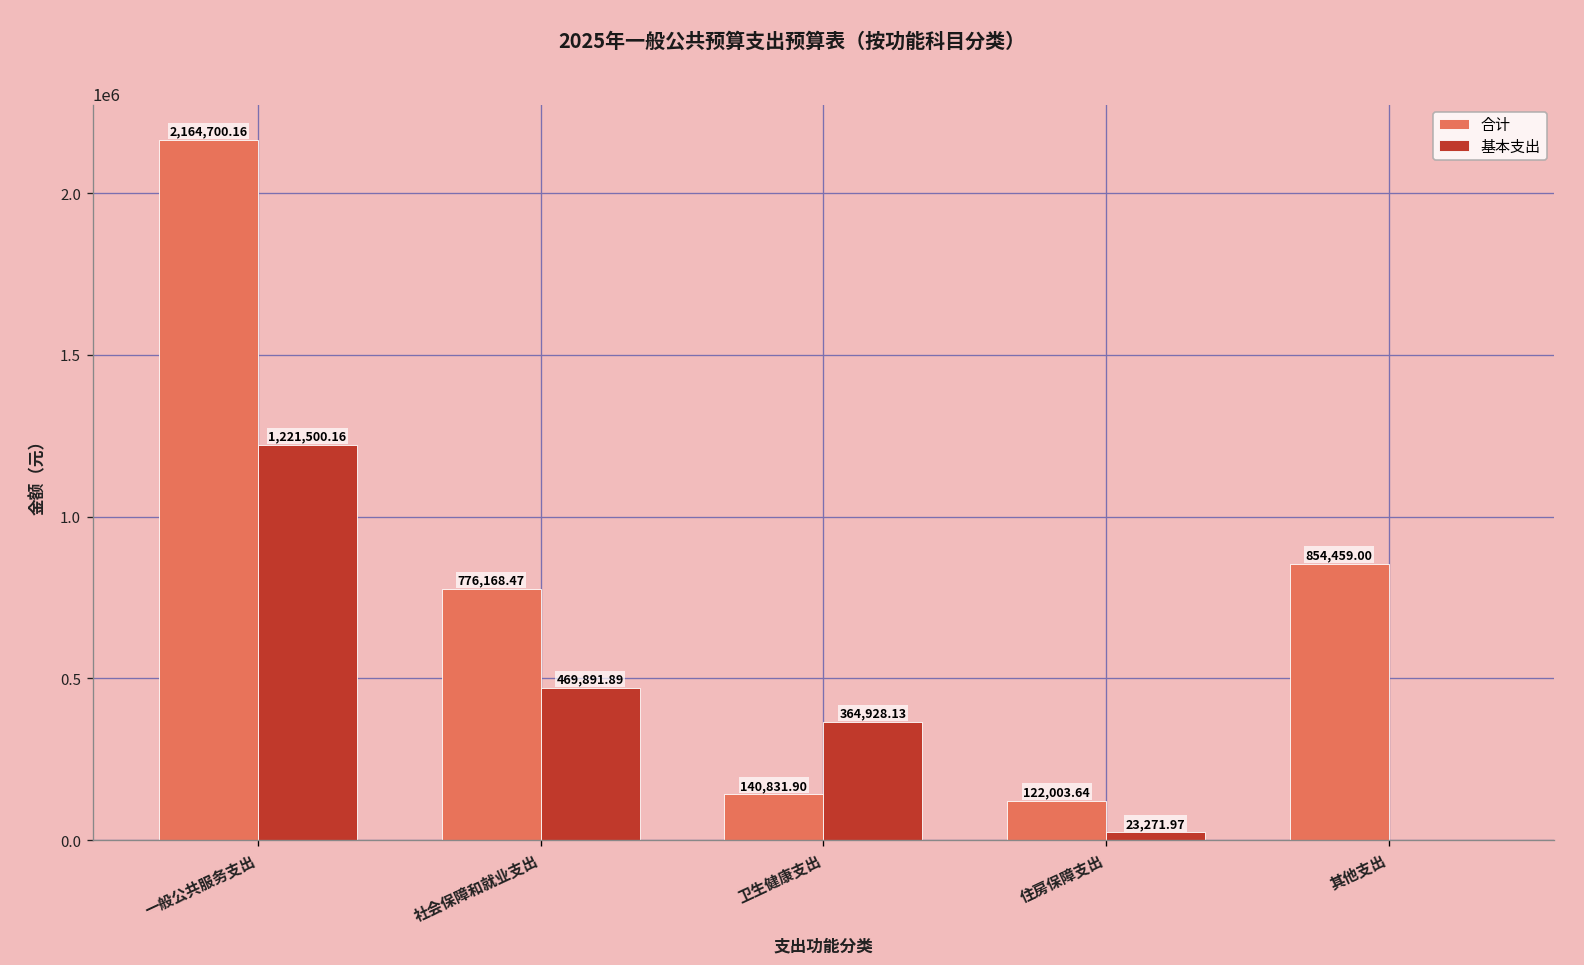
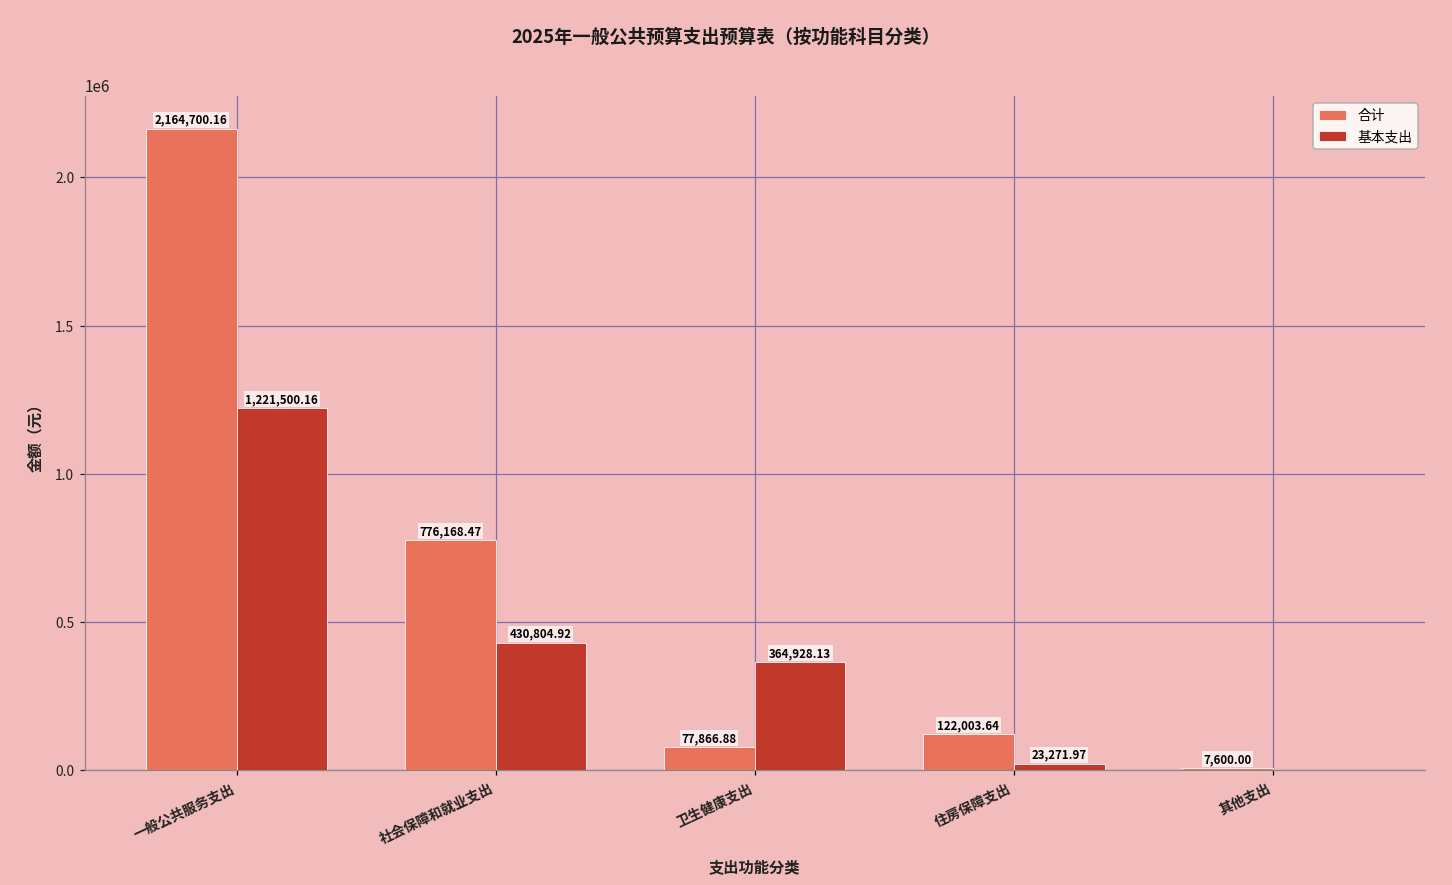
  {
    "合计": {
-     "卫生健康支出": "140,831.90",
-     "其他支出": "854,459.00"
+     "卫生健康支出": "77,866.88",
+     "其他支出": "7,600.00"
    },
    "基本支出": {
-     "社会保障和就业支出": "469,891.89"
+     "社会保障和就业支出": "430,804.92"
    }
  }
